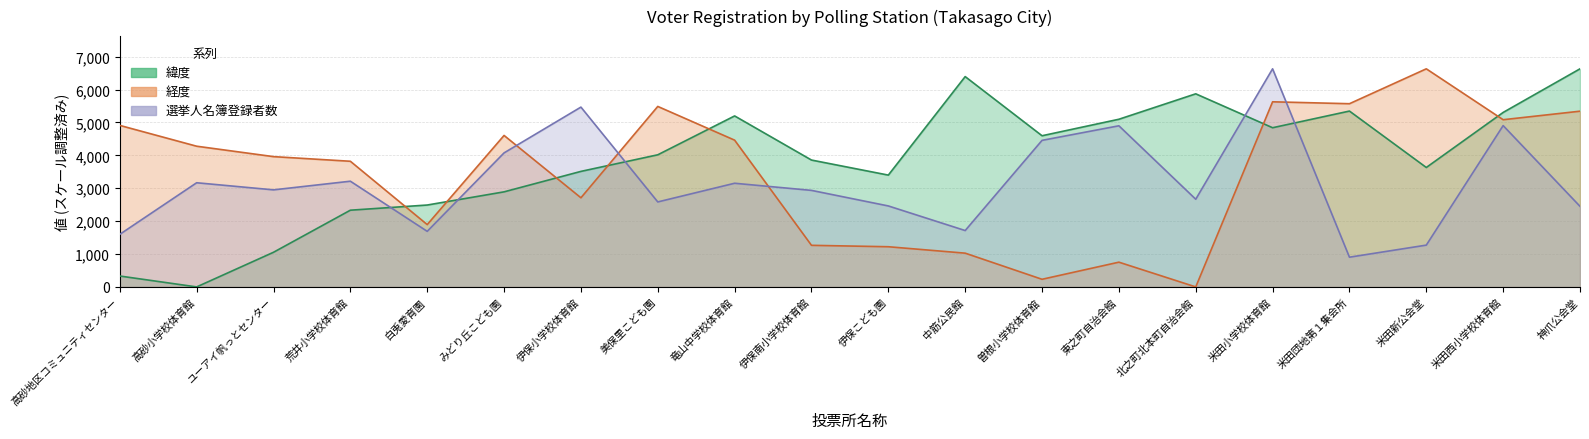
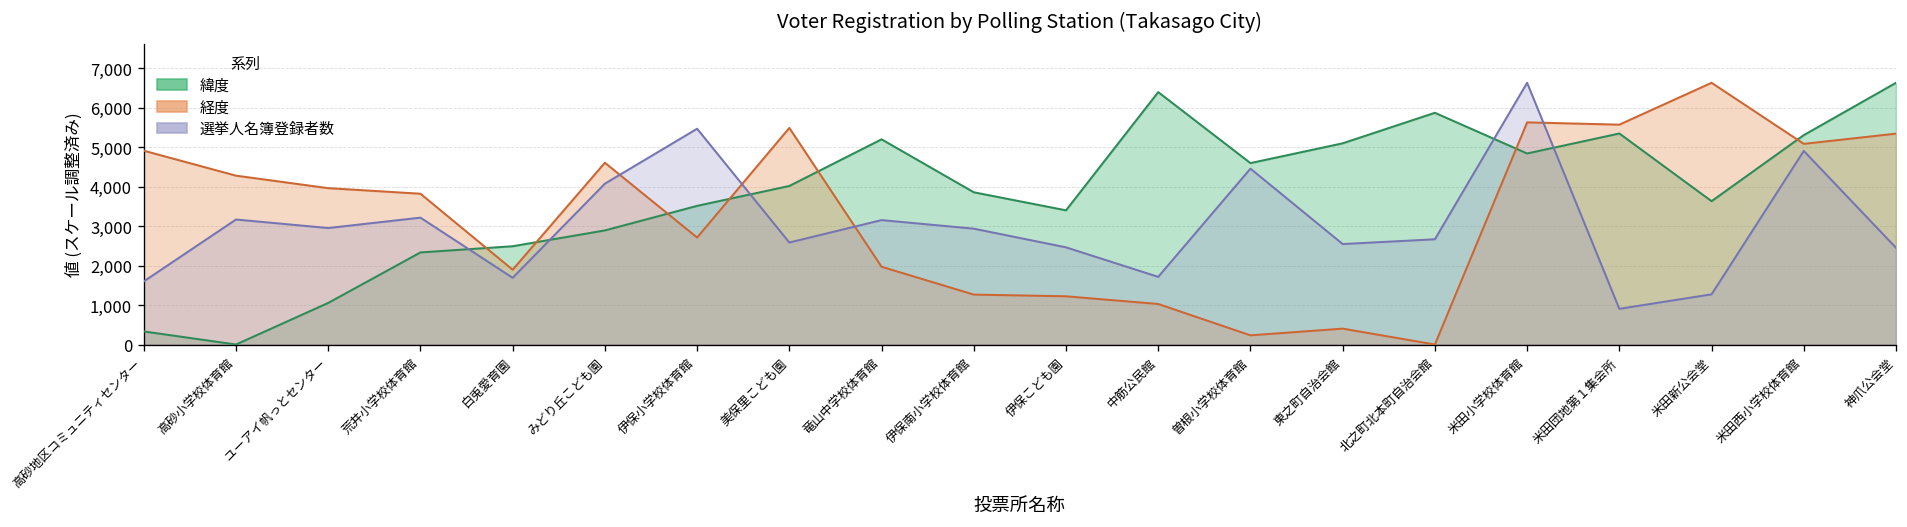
  {
    "緯度": {
      "高砂地区コミュニティセンター": "300",
      "高砂小学校体育館": "0",
      "ユーアイ帆っとセンター": "1,100",
      "荒井小学校体育館": "2,300",
      "白兎愛育園": "2,500",
      "みどり丘こども園": "2,900",
      "伊保小学校体育館": "3,500",
      "美保里こども園": "4,000",
      "竜山中学校体育館": "5,200",
      "伊保南小学校体育館": "3,900",
      "伊保こども園": "3,400",
      "中筋公民館": "6,400",
      "曽根小学校体育館": "4,600",
      "東之町自治会館": "5,100",
      "北之町北本町自治会館": "5,900",
      "米田小学校体育館": "4,800",
      "米田団地第１集会所": "5,300",
      "米田新公会堂": "3,600",
      "米田西小学校体育館": "5,300",
      "神爪公会堂": "6,600"
    },
    "経度": {
      "高砂地区コミュニティセンター": "4,900",
      "高砂小学校体育館": "4,300",
      "ユーアイ帆っとセンター": "4,000",
      "荒井小学校体育館": "3,800",
      "白兎愛育園": "1,900",
      "みどり丘こども園": "4,600",
      "伊保小学校体育館": "2,700",
      "美保里こども園": "5,500",
-     "竜山中学校体育館": "4,500",
+     "竜山中学校体育館": "2,000",
      "伊保南小学校体育館": "1,300",
      "伊保こども園": "1,200",
      "中筋公民館": "1,000",
      "曽根小学校体育館": "200",
-     "東之町自治会館": "800",
+     "東之町自治会館": "400",
      "北之町北本町自治会館": "0",
      "米田小学校体育館": "5,600",
      "米田団地第１集会所": "5,600",
      "米田新公会堂": "6,600",
      "米田西小学校体育館": "5,100",
      "神爪公会堂": "5,300"
    },
    "選挙人名簿登録者数": {
      "高砂地区コミュニティセンター": "1,600",
      "高砂小学校体育館": "3,200",
      "ユーアイ帆っとセンター": "3,000",
      "荒井小学校体育館": "3,200",
      "白兎愛育園": "1,700",
      "みどり丘こども園": "4,100",
      "伊保小学校体育館": "5,500",
      "美保里こども園": "2,600",
      "竜山中学校体育館": "3,200",
      "伊保南小学校体育館": "2,900",
      "伊保こども園": "2,500",
      "中筋公民館": "1,700",
      "曽根小学校体育館": "4,500",
-     "東之町自治会館": "4,900",
+     "東之町自治会館": "2,500",
      "北之町北本町自治会館": "2,700",
      "米田小学校体育館": "6,600",
      "米田団地第１集会所": "900",
      "米田新公会堂": "1,300",
      "米田西小学校体育館": "4,900",
      "神爪公会堂": "2,500"
    }
  }
